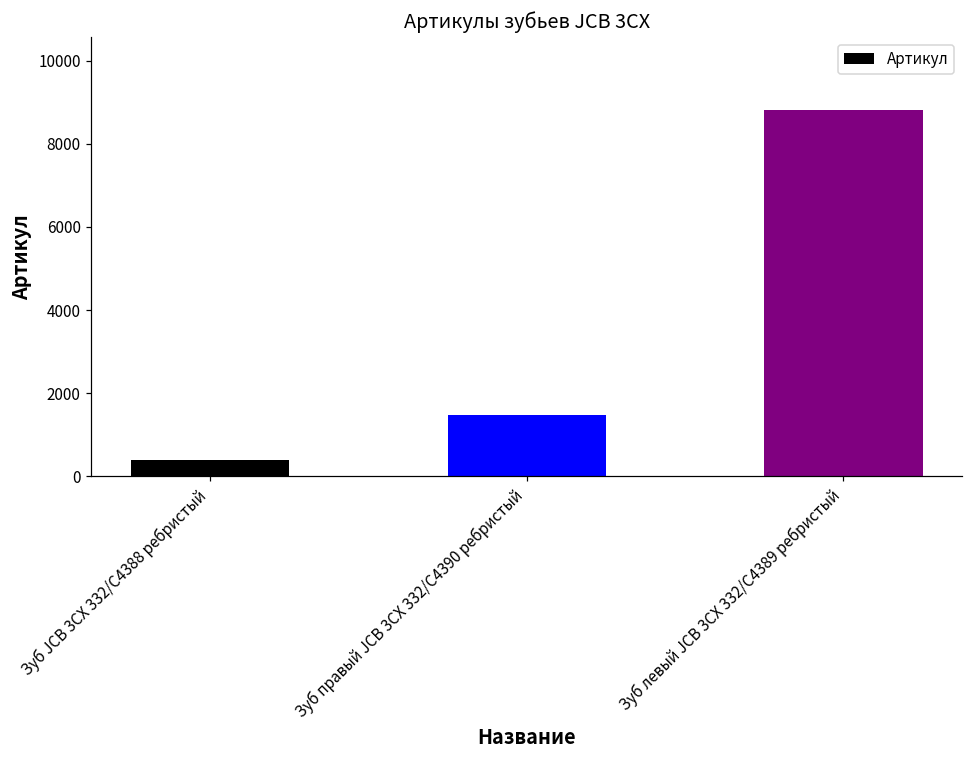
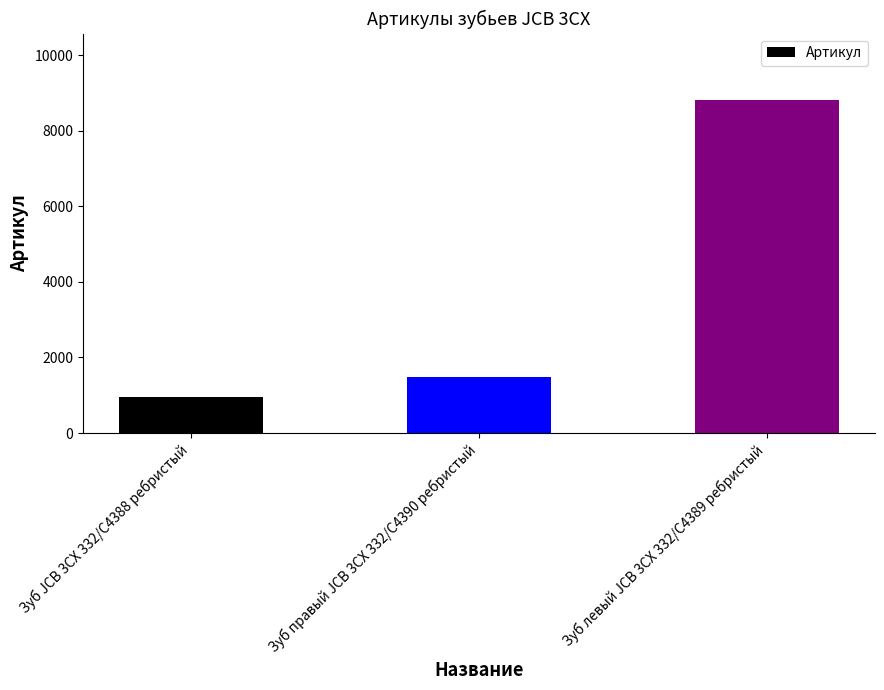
  {
-   "Зуб JCB 3CX 332/C4388 ребристый": 400,
+   "Зуб JCB 3CX 332/C4388 ребристый": 1000,
    "Зуб правый JCB 3CX 332/C4390 ребристый": 1500,
    "Зуб левый JCB 3CX 332/C4389 ребристый": 8800
  }
